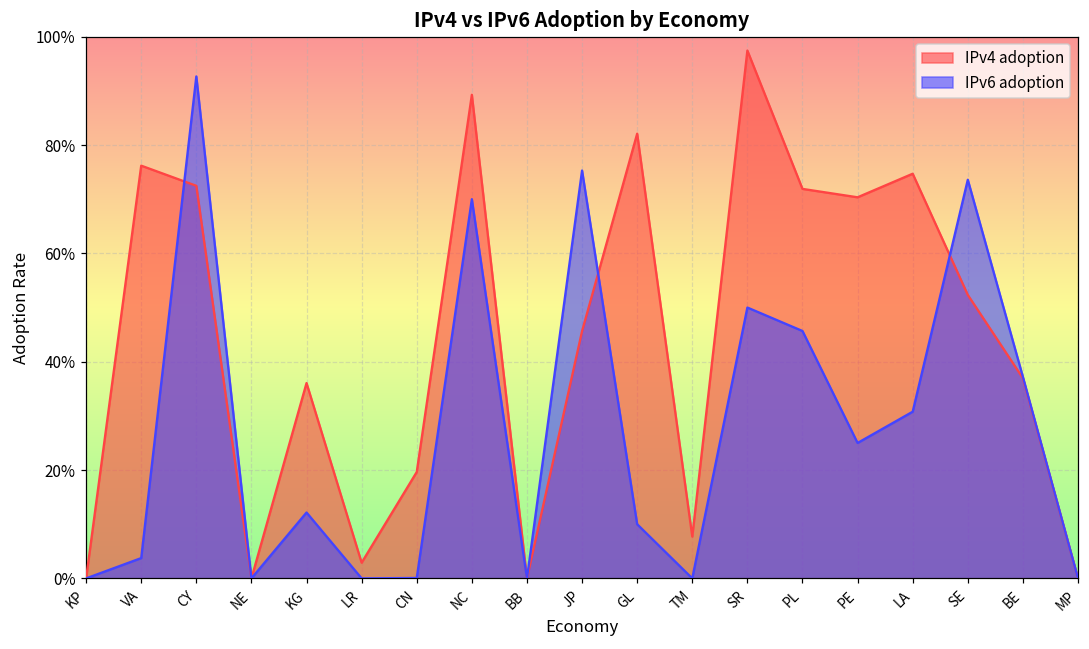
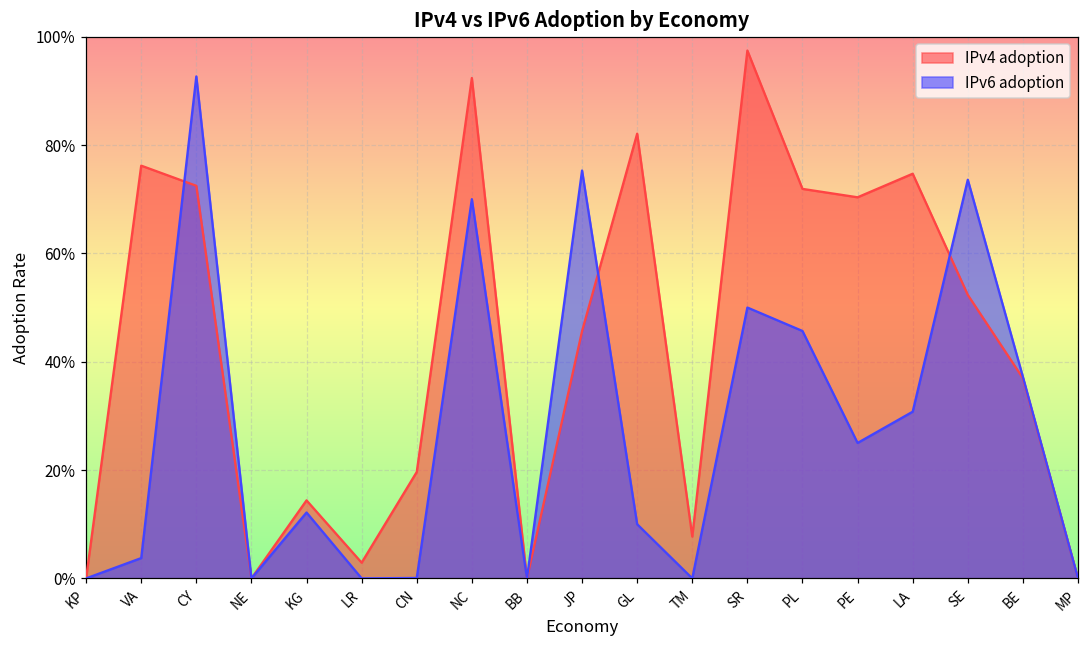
  {
    "IPv4 adoption": {
      "VA": "76%",
      "CY": "72%",
-     "KG": "36%",
+     "KG": "14%",
      "LR": "3%",
      "CN": "20%",
-     "NC": "89%",
+     "NC": "92%",
      "JP": "46%",
      "GL": "82%",
      "TM": "8%",
      "SR": "97%",
      "PL": "72%",
      "PE": "70%",
      "LA": "75%",
      "SE": "52%"
    },
    "IPv6 adoption": {
      "VA": "4%",
      "CY": "93%",
      "KG": "12%",
      "LR": "0%",
      "CN": "0%",
      "NC": "70%",
      "JP": "75%",
      "GL": "10%",
      "TM": "0%",
      "SR": "50%",
      "PL": "46%",
      "PE": "25%",
      "LA": "31%",
      "SE": "74%"
    }
  }
